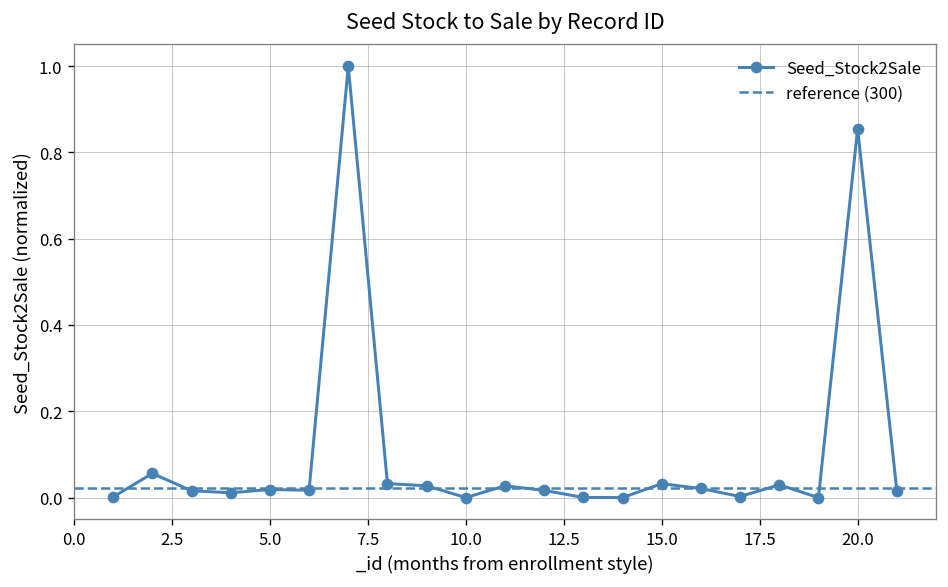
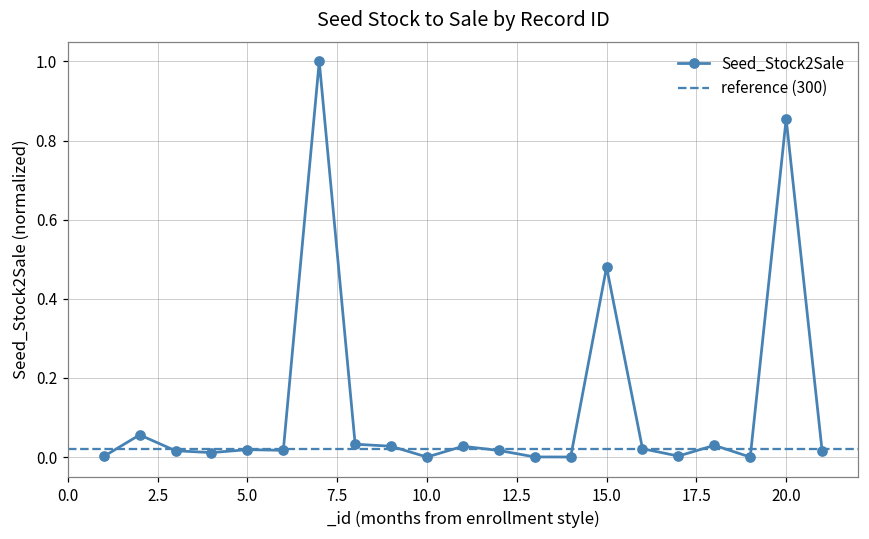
  {
    "5.0": 0.02,
    "10.0": 0.00,
-   "15.0": 0.03,
+   "15.0": 0.48,
    "20.0": 0.85
  }
